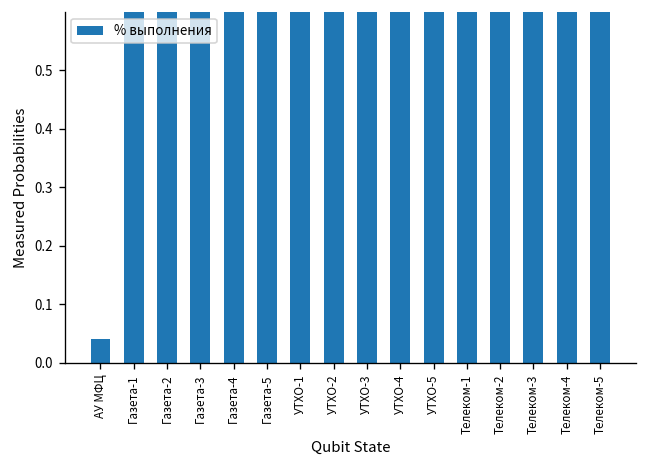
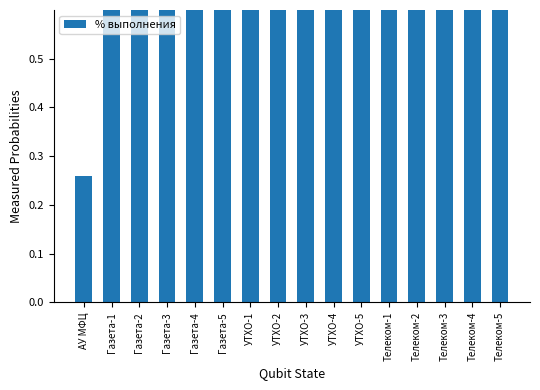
  {
-   "АУ МФЦ": 0.04
+   "АУ МФЦ": 0.26
  }
